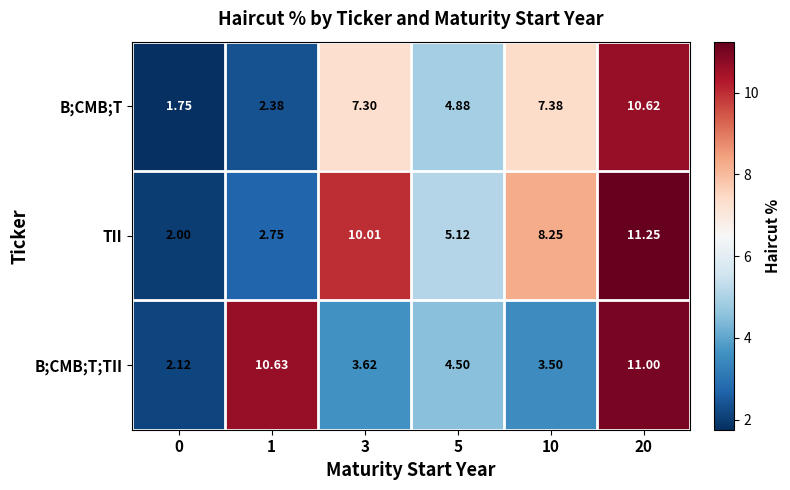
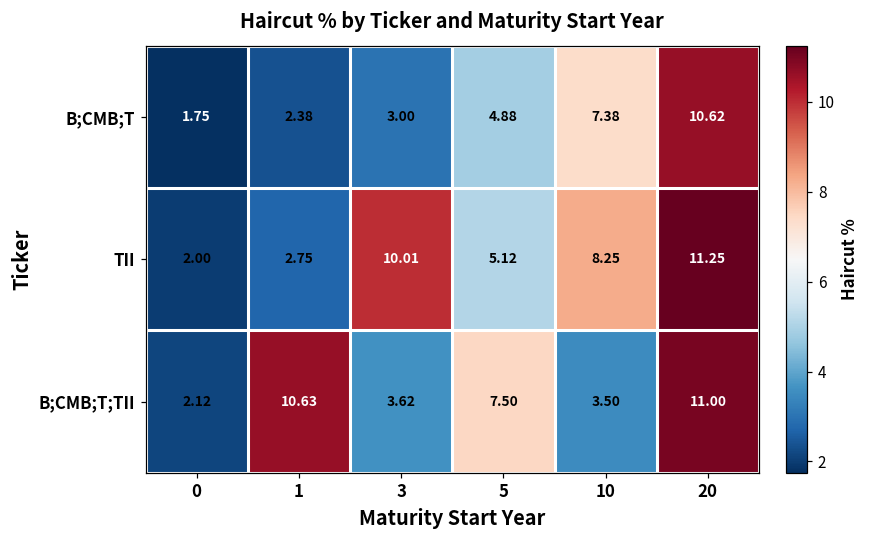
  {
    "B;CMB;T": {
      "0": 1.75,
      "1": 2.38,
-     "3": 7.30,
+     "3": 3.00,
      "5": 4.88,
      "10": 7.38,
      "20": 10.62
    },
    "TII": {
      "0": 2.00,
      "1": 2.75,
      "3": 10.01,
      "5": 5.12,
      "10": 8.25,
      "20": 11.25
    },
    "B;CMB;T;TII": {
      "0": 2.12,
      "1": 10.63,
      "3": 3.62,
-     "5": 4.50,
+     "5": 7.50,
      "10": 3.50,
      "20": 11.00
    }
  }
